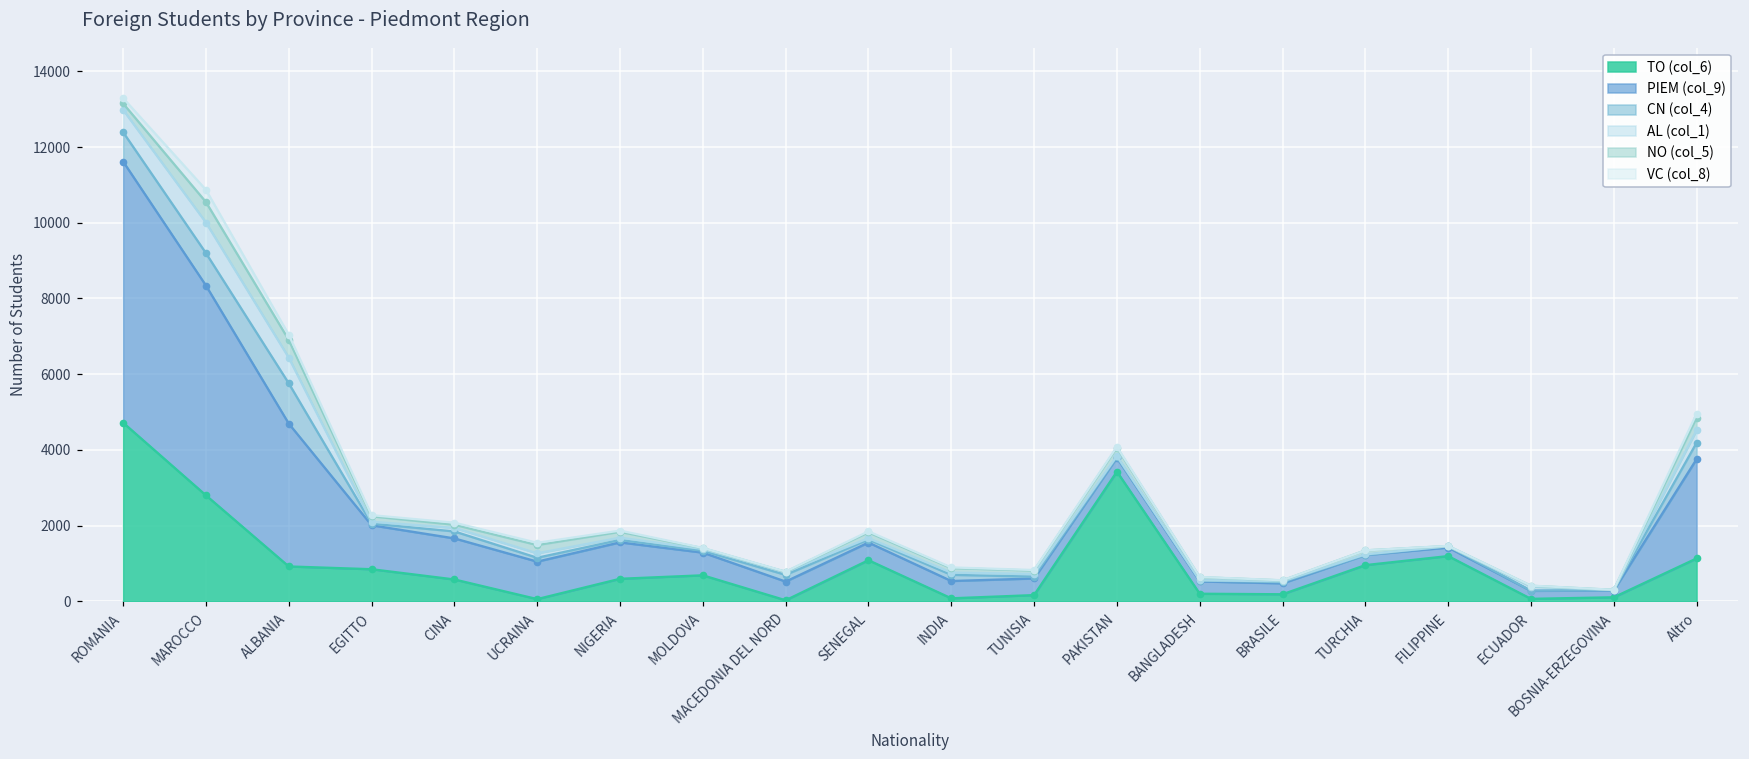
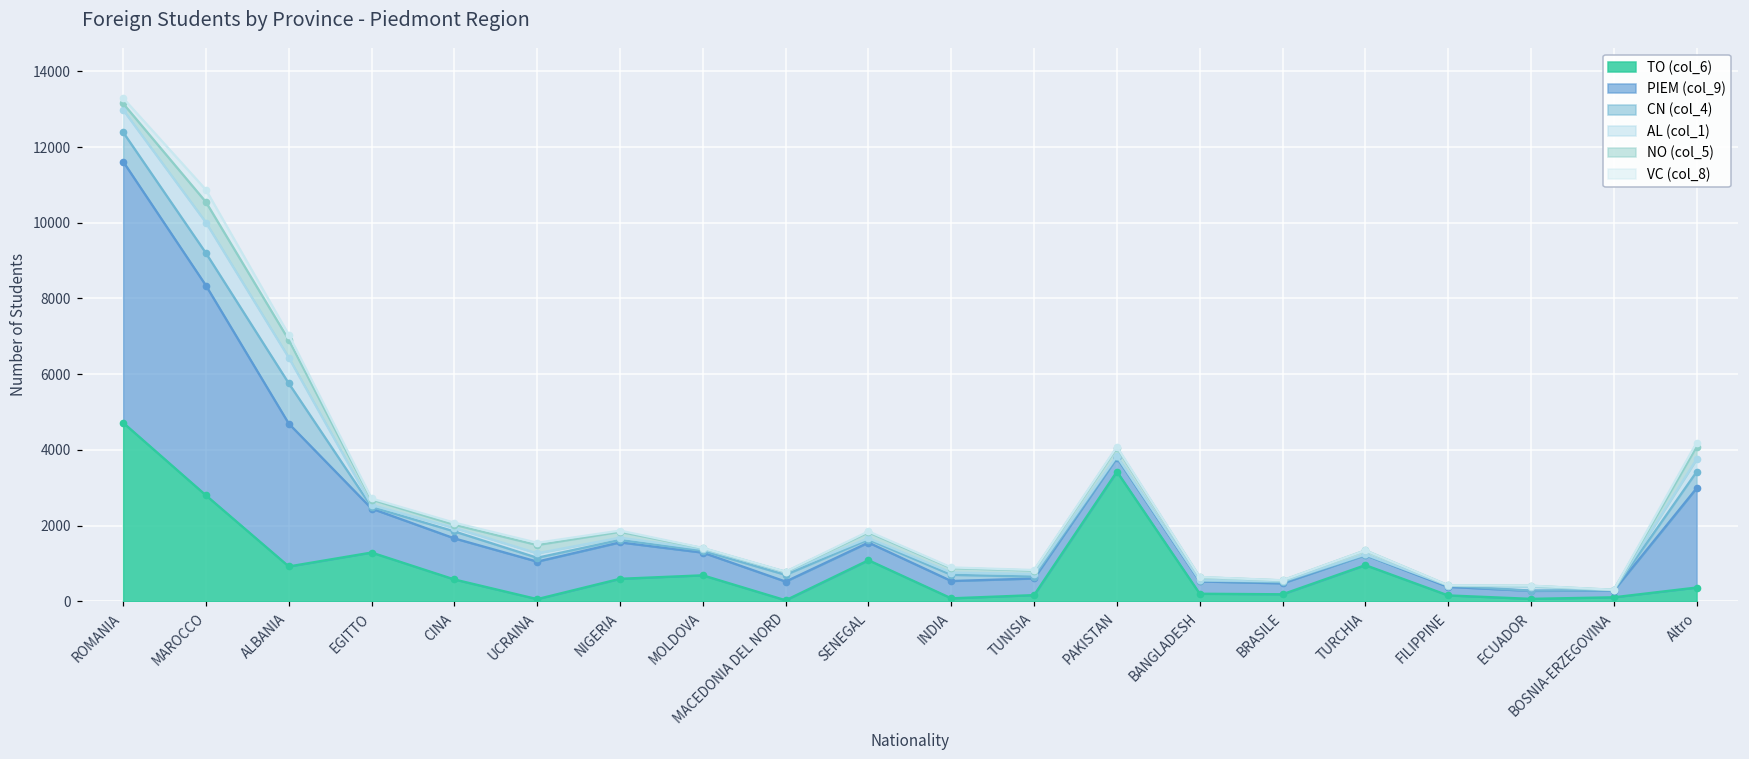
  {
    "TO (col_6)": {
      "ROMANIA": 4700,
      "MAROCCO": 2800,
      "ALBANIA": 900,
-     "EGITTO": 800,
+     "EGITTO": 1300,
      "CINA": 600,
      "UCRAINA": 100,
      "NIGERIA": 600,
      "MOLDOVA": 700,
      "MACEDONIA DEL NORD": 0,
      "SENEGAL": 1100,
      "INDIA": 100,
      "TUNISIA": 200,
      "PAKISTAN": 3400,
      "BANGLADESH": 200,
      "BRASILE": 200,
      "TURCHIA": 1000,
-     "FILIPPINE": 1200,
+     "FILIPPINE": 200,
      "ECUADOR": 100,
      "BOSNIA-ERZEGOVINA": 100,
-     "Altro": 1100
+     "Altro": 400
    }
  }
